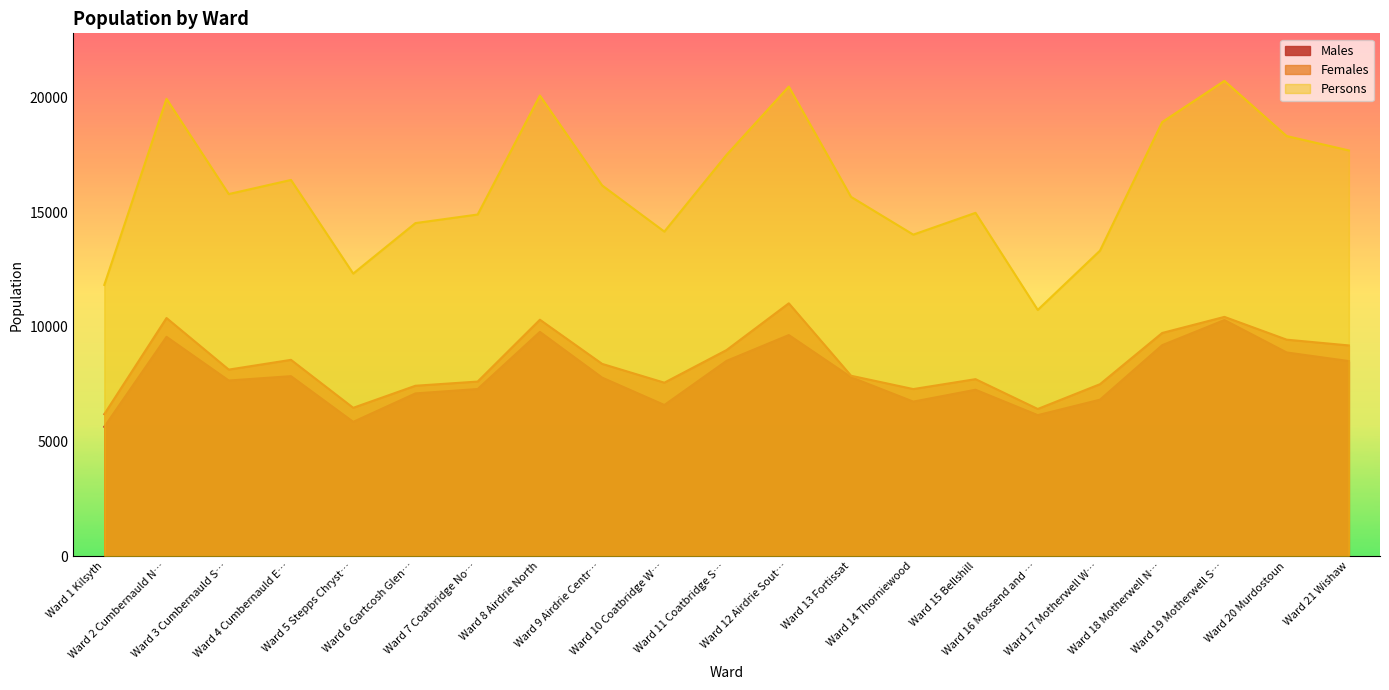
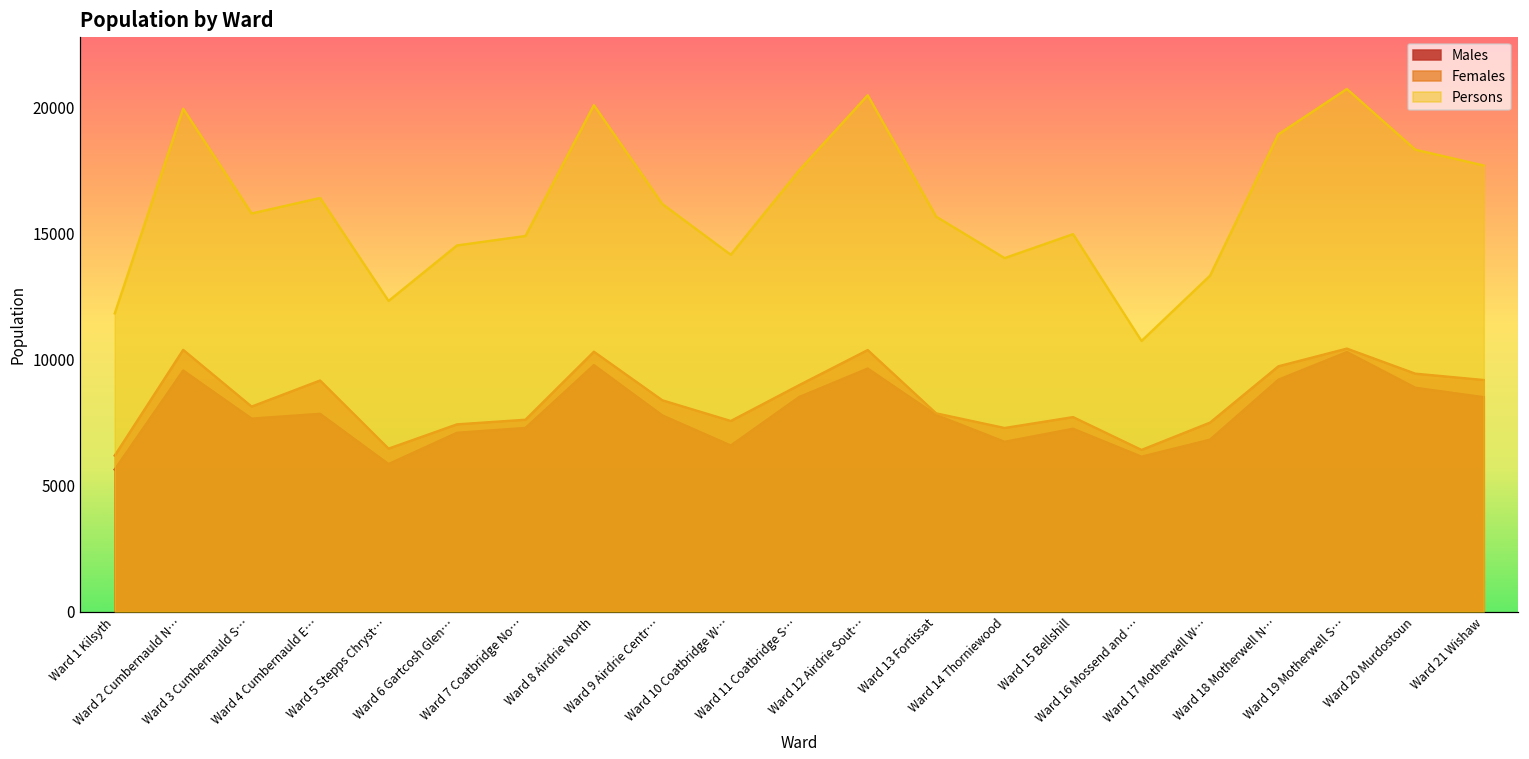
  {
    "Males": {
      "Ward 1 Kilsyth": 5600,
      "Ward 2 Cumbernauld N…": 9600,
      "Ward 3 Cumbernauld S…": 7700,
      "Ward 4 Cumbernauld E…": 7900,
      "Ward 5 Stepps Chryst…": 5900,
      "Ward 6 Gartcosh Glen…": 7100,
      "Ward 7 Coatbridge No…": 7300,
      "Ward 8 Airdrie North": 9800,
      "Ward 9 Airdrie Centr…": 7800,
      "Ward 10 Coatbridge W…": 6600,
      "Ward 11 Coatbridge S…": 8500,
      "Ward 12 Airdrie Sout…": 9600,
      "Ward 14 Thorniewood": 6700,
      "Ward 15 Bellshill": 7300,
      "Ward 16 Mossend and …": 6200,
      "Ward 17 Motherwell W…": 6800,
      "Ward 18 Motherwell N…": 9200,
      "Ward 19 Motherwell S…": 10300,
      "Ward 20 Murdostoun": 8900,
      "Ward 21 Wishaw": 8500
    },
    "Females": {
      "Ward 1 Kilsyth": 6200,
      "Ward 2 Cumbernauld N…": 10400,
      "Ward 3 Cumbernauld S…": 8100,
-     "Ward 4 Cumbernauld E…": 8600,
+     "Ward 4 Cumbernauld E…": 9200,
      "Ward 5 Stepps Chryst…": 6500,
      "Ward 6 Gartcosh Glen…": 7400,
      "Ward 7 Coatbridge No…": 7600,
      "Ward 8 Airdrie North": 10300,
      "Ward 9 Airdrie Centr…": 8400,
      "Ward 10 Coatbridge W…": 7600,
      "Ward 11 Coatbridge S…": 9000,
-     "Ward 12 Airdrie Sout…": 11000,
+     "Ward 12 Airdrie Sout…": 10400,
      "Ward 14 Thorniewood": 7300,
      "Ward 15 Bellshill": 7700,
      "Ward 16 Mossend and …": 6400,
      "Ward 17 Motherwell W…": 7500,
      "Ward 18 Motherwell N…": 9700,
      "Ward 19 Motherwell S…": 10400,
      "Ward 20 Murdostoun": 9400,
      "Ward 21 Wishaw": 9200
    },
    "Persons": {
      "Ward 1 Kilsyth": 11800,
      "Ward 2 Cumbernauld N…": 20000,
      "Ward 3 Cumbernauld S…": 15800,
      "Ward 4 Cumbernauld E…": 16400,
      "Ward 5 Stepps Chryst…": 12300,
      "Ward 6 Gartcosh Glen…": 14500,
      "Ward 7 Coatbridge No…": 14900,
      "Ward 8 Airdrie North": 20100,
      "Ward 9 Airdrie Centr…": 16200,
      "Ward 10 Coatbridge W…": 14200,
      "Ward 11 Coatbridge S…": 17500,
      "Ward 12 Airdrie Sout…": 20500,
      "Ward 13 Fortissat": 15700,
      "Ward 14 Thorniewood": 14000,
      "Ward 15 Bellshill": 15000,
      "Ward 16 Mossend and …": 10700,
      "Ward 17 Motherwell W…": 13300,
      "Ward 18 Motherwell N…": 18900,
      "Ward 19 Motherwell S…": 20700,
      "Ward 20 Murdostoun": 18300,
      "Ward 21 Wishaw": 17700
    }
  }
